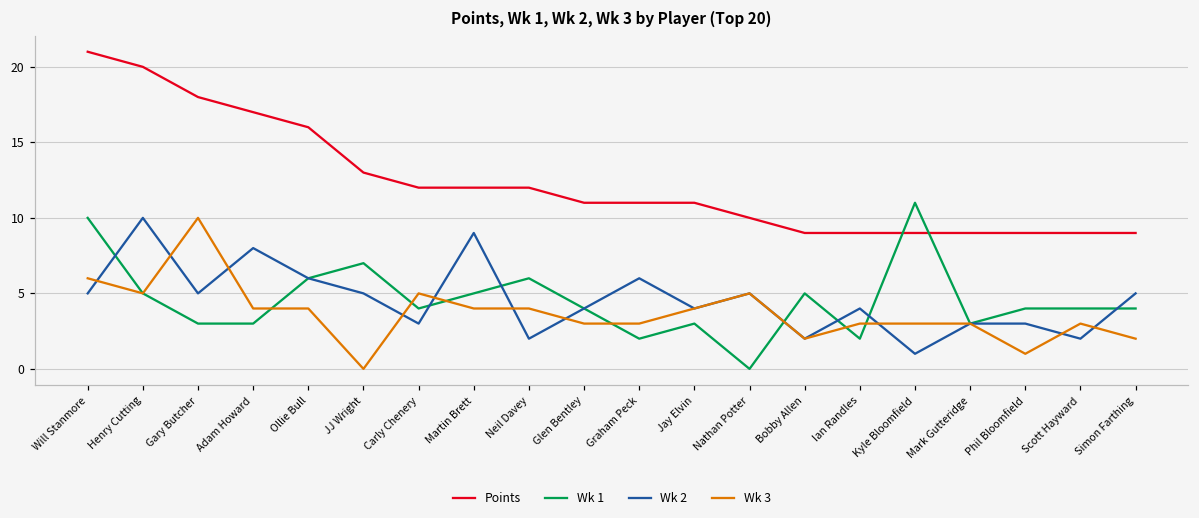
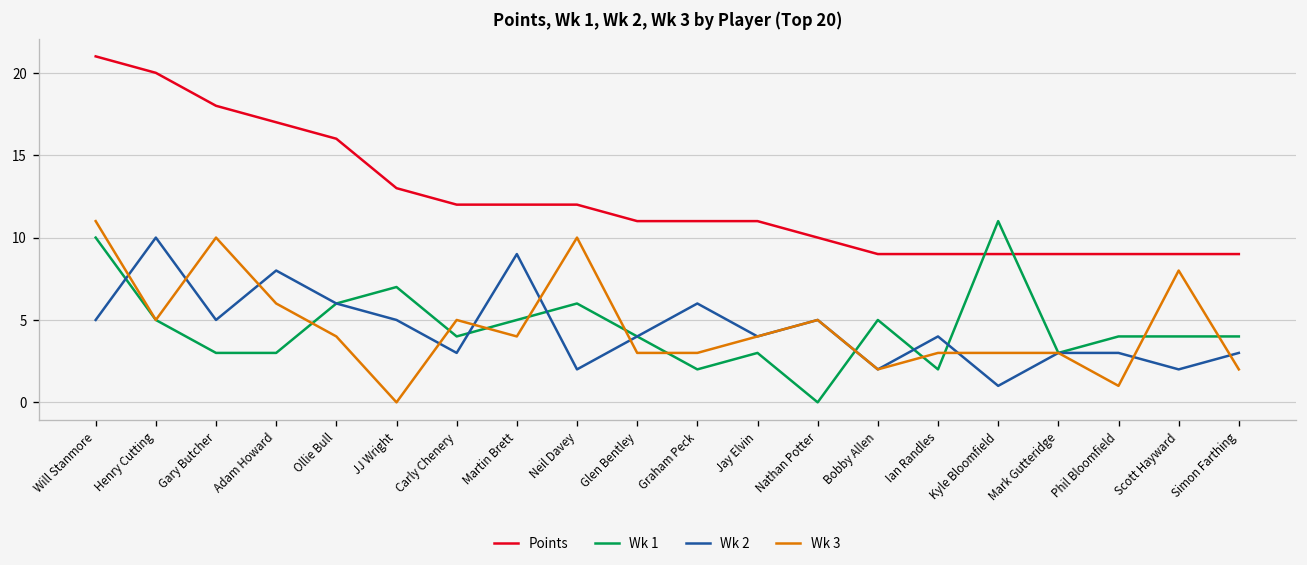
  {
    "Points": {
      "Will Stanmore": 21,
      "Henry Cutting": 20,
      "Gary Butcher": 18,
      "Adam Howard": 17,
      "Ollie Bull": 16,
      "JJ Wright": 13,
      "Carly Chenery": 12,
      "Martin Brett": 12,
      "Neil Davey": 12,
      "Glen Bentley": 11,
      "Graham Peck": 11,
      "Jay Elvin": 11,
      "Nathan Potter": 10,
      "Bobby Allen": 9,
      "Ian Randles": 9,
      "Kyle Bloomfield": 9,
      "Mark Gutteridge": 9,
      "Phil Bloomfield": 9,
      "Scott Hayward": 9,
      "Simon Farthing": 9
    },
    "Wk 1": {
      "Will Stanmore": 10,
      "Gary Butcher": 3,
      "Adam Howard": 3,
      "JJ Wright": 7,
      "Carly Chenery": 4,
      "Martin Brett": 5,
      "Neil Davey": 6,
      "Graham Peck": 2,
      "Jay Elvin": 3,
      "Nathan Potter": 0,
      "Bobby Allen": 5,
      "Ian Randles": 2,
      "Kyle Bloomfield": 11,
      "Phil Bloomfield": 4,
      "Scott Hayward": 4,
      "Simon Farthing": 4
    },
    "Wk 2": {
      "Will Stanmore": 5,
      "Henry Cutting": 10,
      "Gary Butcher": 5,
      "Adam Howard": 8,
      "JJ Wright": 5,
      "Carly Chenery": 3,
      "Martin Brett": 9,
      "Neil Davey": 2,
      "Graham Peck": 6,
      "Ian Randles": 4,
      "Kyle Bloomfield": 1,
      "Phil Bloomfield": 3,
      "Scott Hayward": 2,
-     "Simon Farthing": 5
+     "Simon Farthing": 3
    },
    "Wk 3": {
-     "Will Stanmore": 6,
+     "Will Stanmore": 11,
      "Gary Butcher": 10,
-     "Adam Howard": 4,
+     "Adam Howard": 6,
      "Ollie Bull": 4,
      "JJ Wright": 0,
      "Carly Chenery": 5,
      "Martin Brett": 4,
-     "Neil Davey": 4,
+     "Neil Davey": 10,
      "Glen Bentley": 3,
      "Graham Peck": 3,
      "Ian Randles": 3,
      "Kyle Bloomfield": 3,
      "Phil Bloomfield": 1,
-     "Scott Hayward": 3,
+     "Scott Hayward": 8,
      "Simon Farthing": 2
    }
  }
